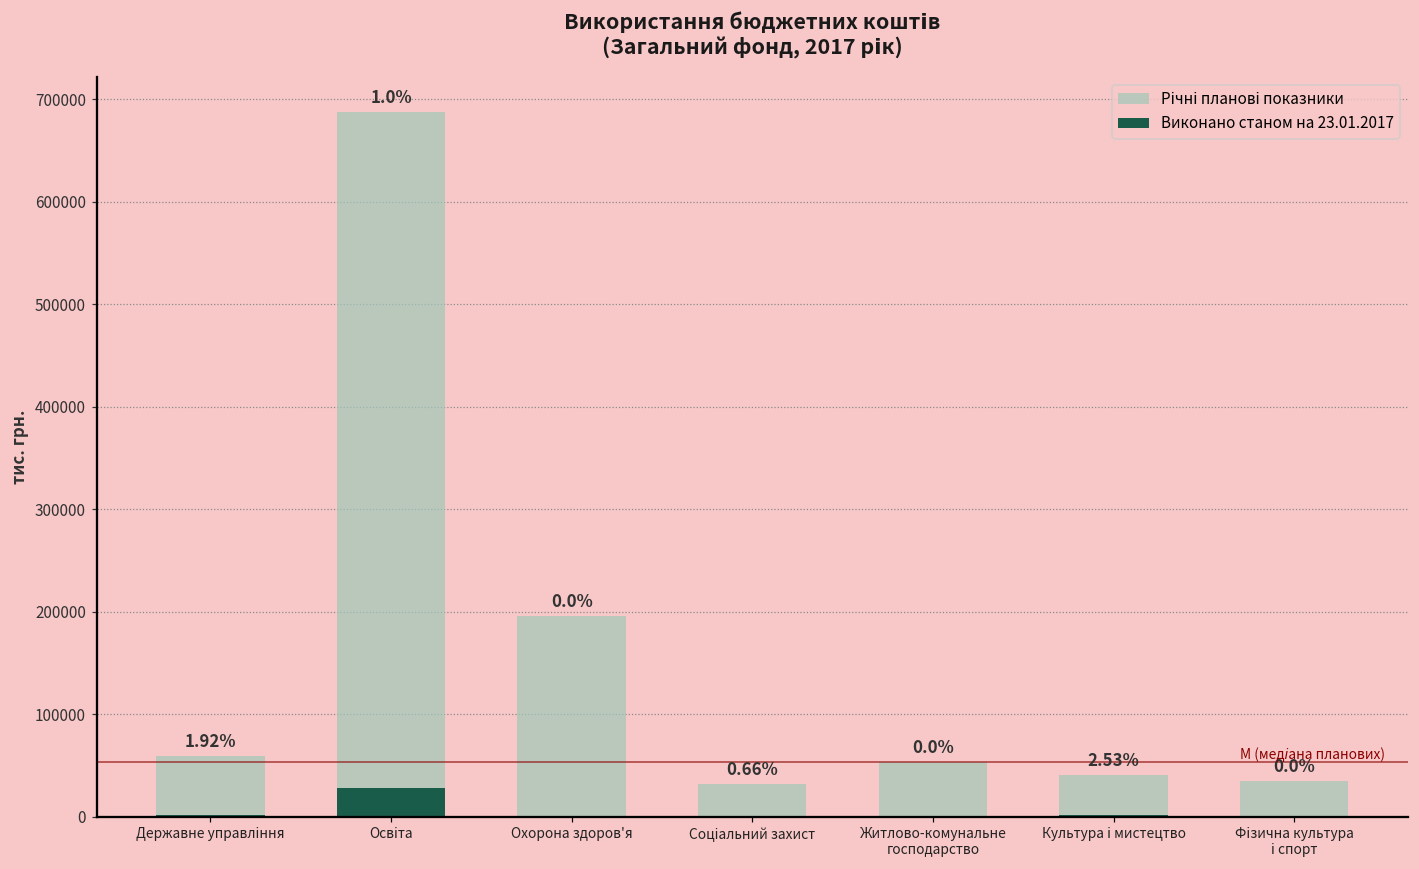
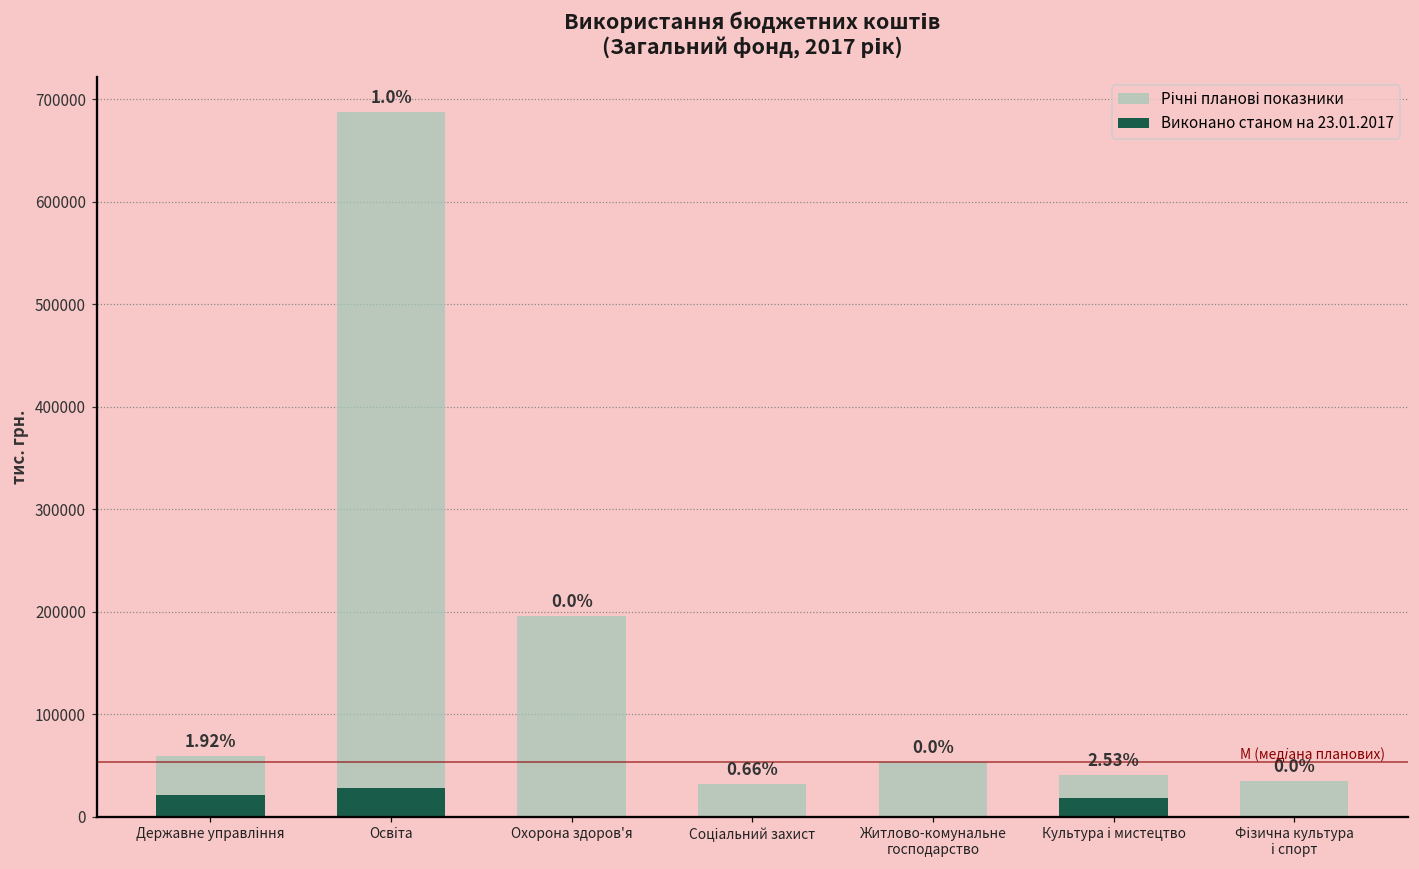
  {
    "Виконано станом на 23.01.2017": {
-     "Державне управління": 0,
+     "Державне управління": 20000,
      "Охорона здоров'я": 0,
      "Житлово-комунальне господарство": 0,
-     "Культура і мистецтво": 0,
+     "Культура і мистецтво": 20000,
      "Фізична культура і спорт": 0
    }
  }
